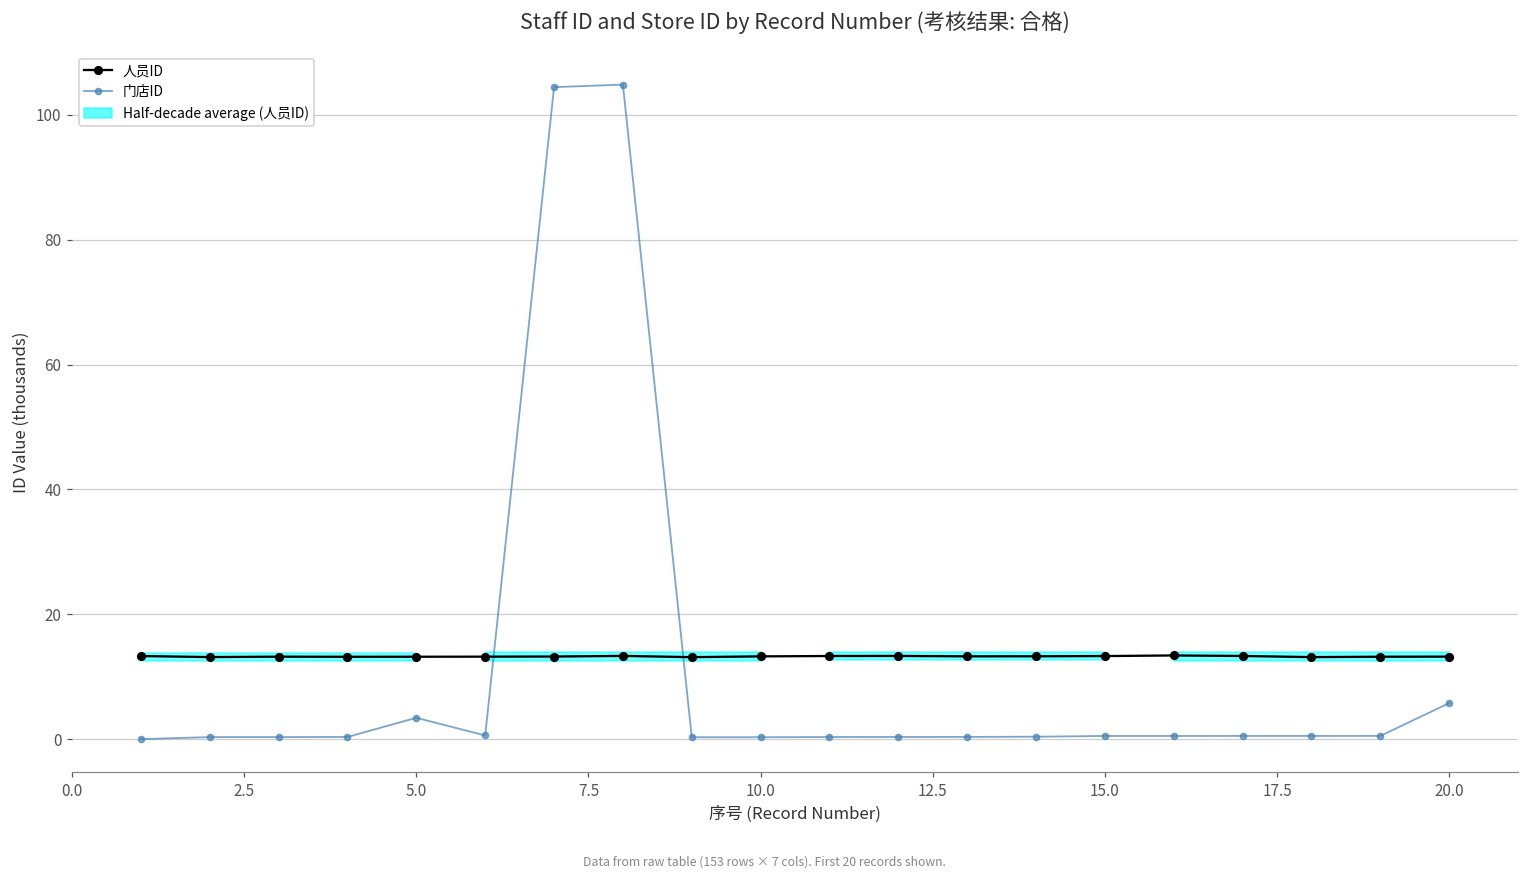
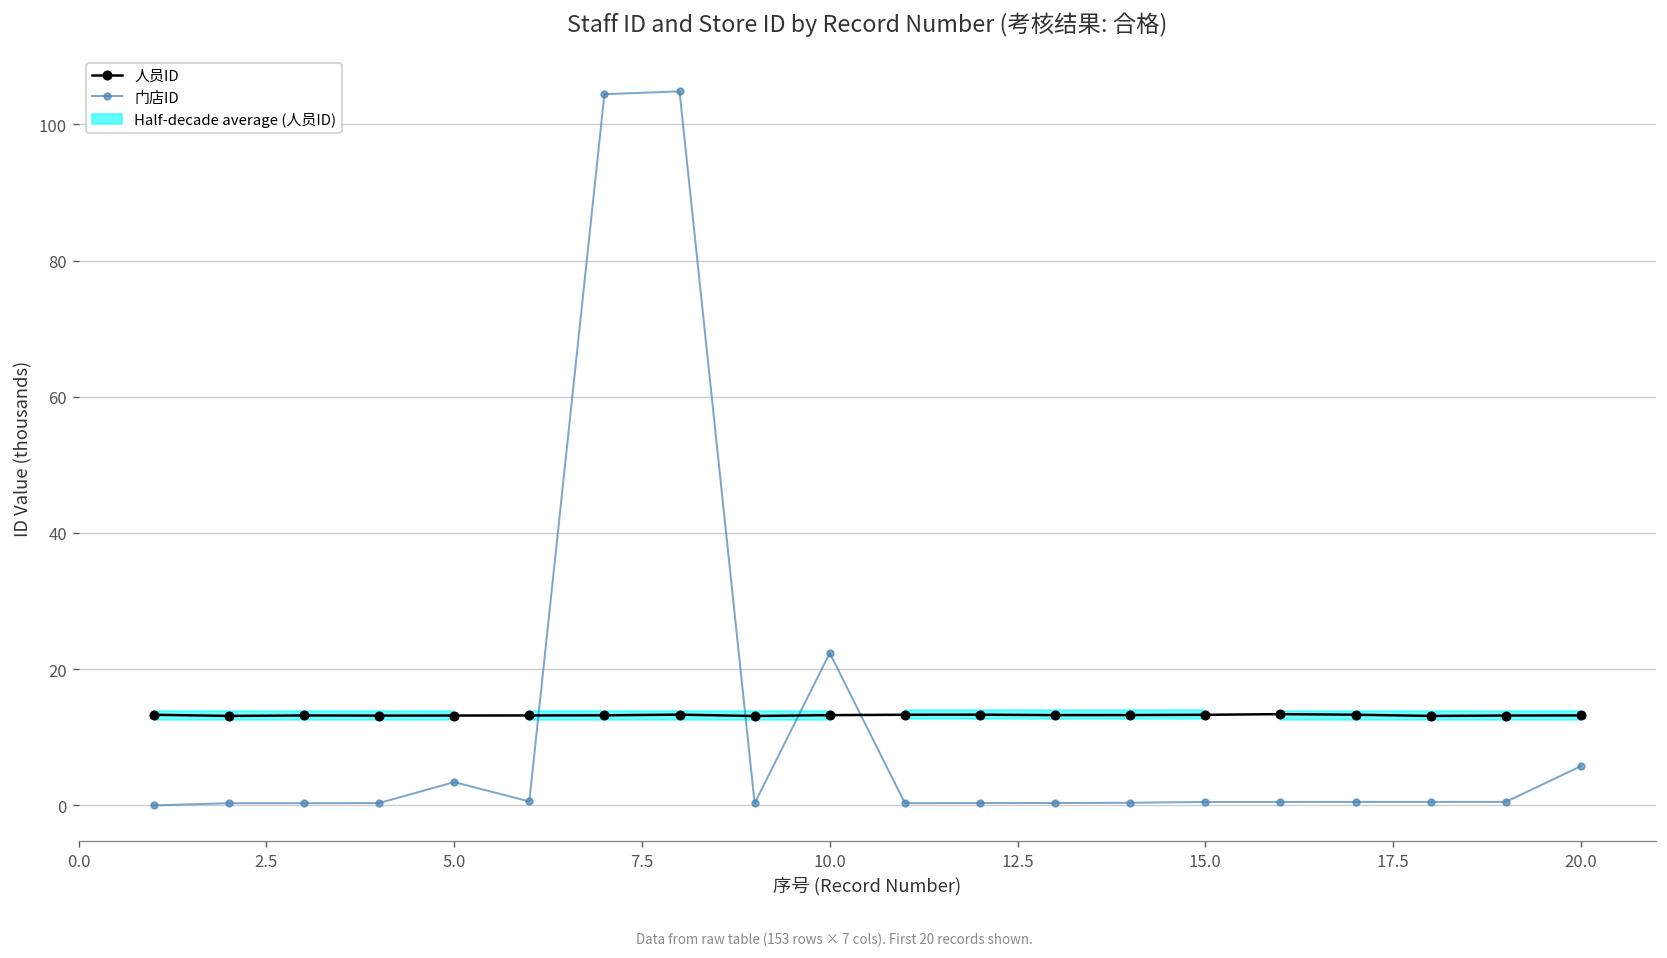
  {
    "人员ID": {
      "5.0": 13,
      "10.0": 13,
      "15.0": 13,
      "20.0": 13
    },
    "门店ID": {
      "5.0": 3,
-     "10.0": 0,
+     "10.0": 22,
      "15.0": 1,
      "20.0": 6
    }
  }
